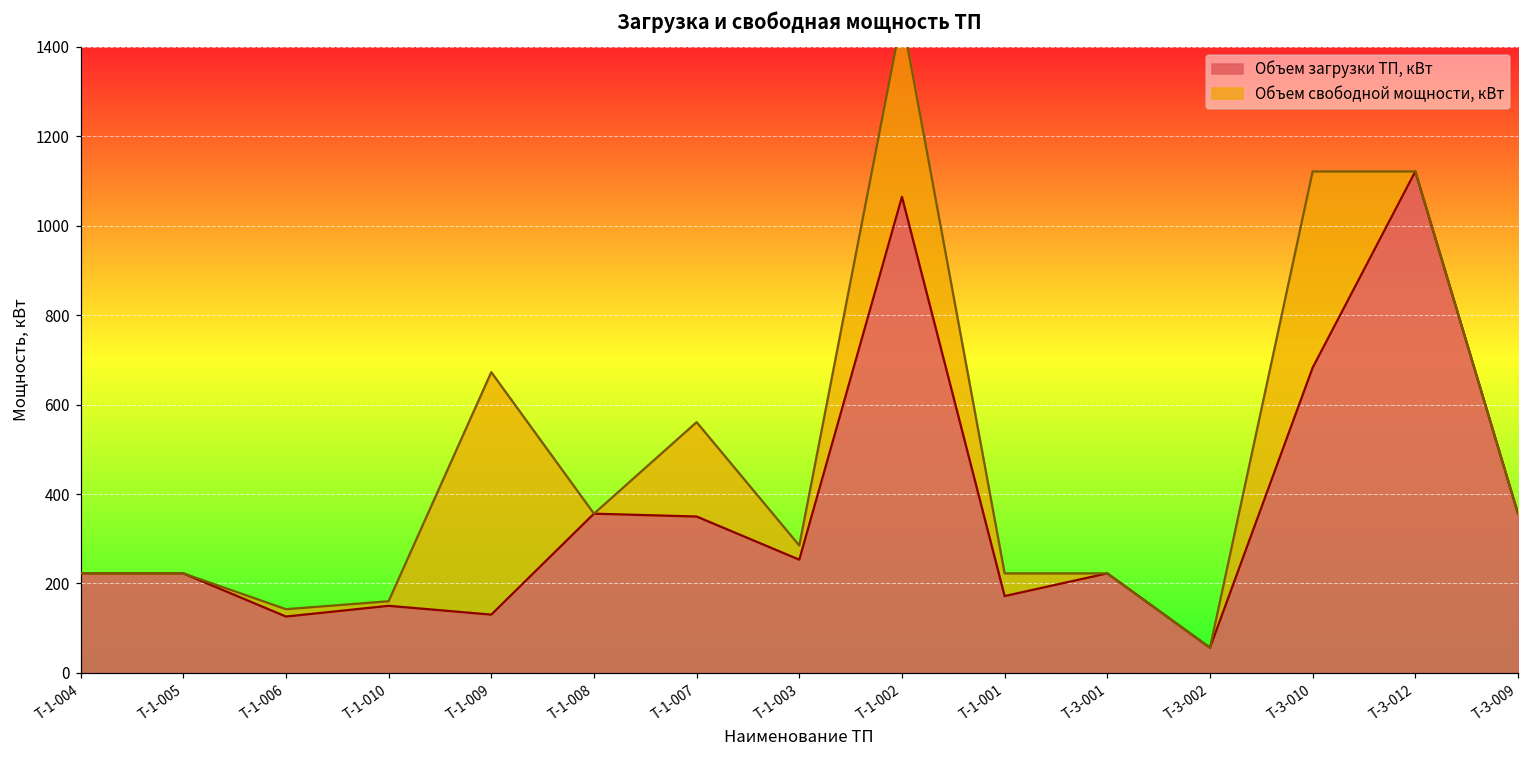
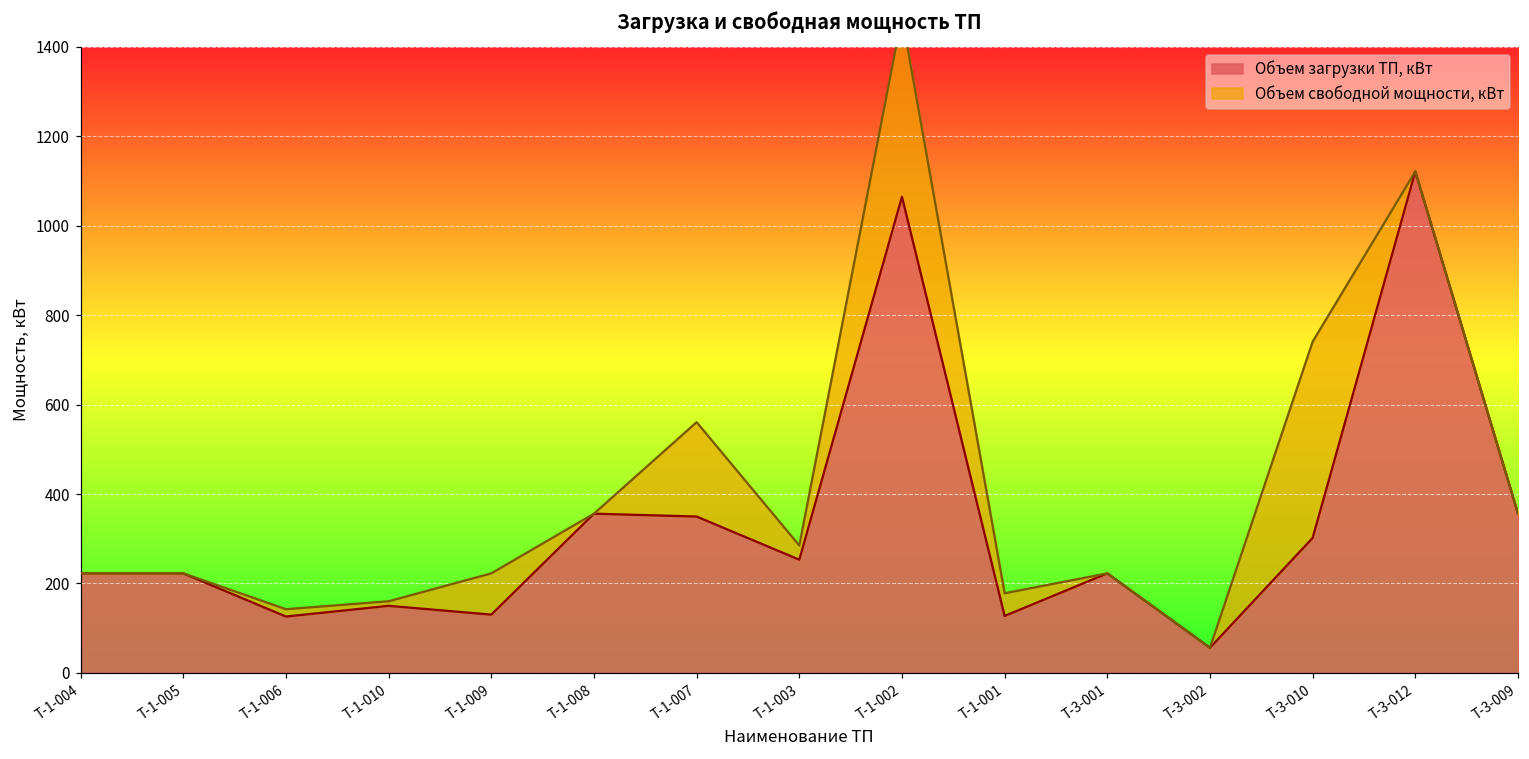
  {
    "Объем загрузки ТП, кВт": {
      "Т-1-006": 130,
      "Т-1-010": 150,
      "Т-1-009": 130,
      "Т-1-007": 350,
      "Т-1-003": 250,
      "Т-1-002": 1060,
-     "Т-1-001": 170,
-     "Т-3-010": 680
+     "Т-1-001": 130,
+     "Т-3-010": 300
    },
    "Объем свободной мощности, кВт": {
      "Т-1-006": 20,
      "Т-1-010": 10,
-     "Т-1-009": 540,
+     "Т-1-009": 90,
      "Т-1-007": 210,
      "Т-1-003": 30,
      "Т-1-001": 50,
      "Т-3-010": 440
    }
  }
